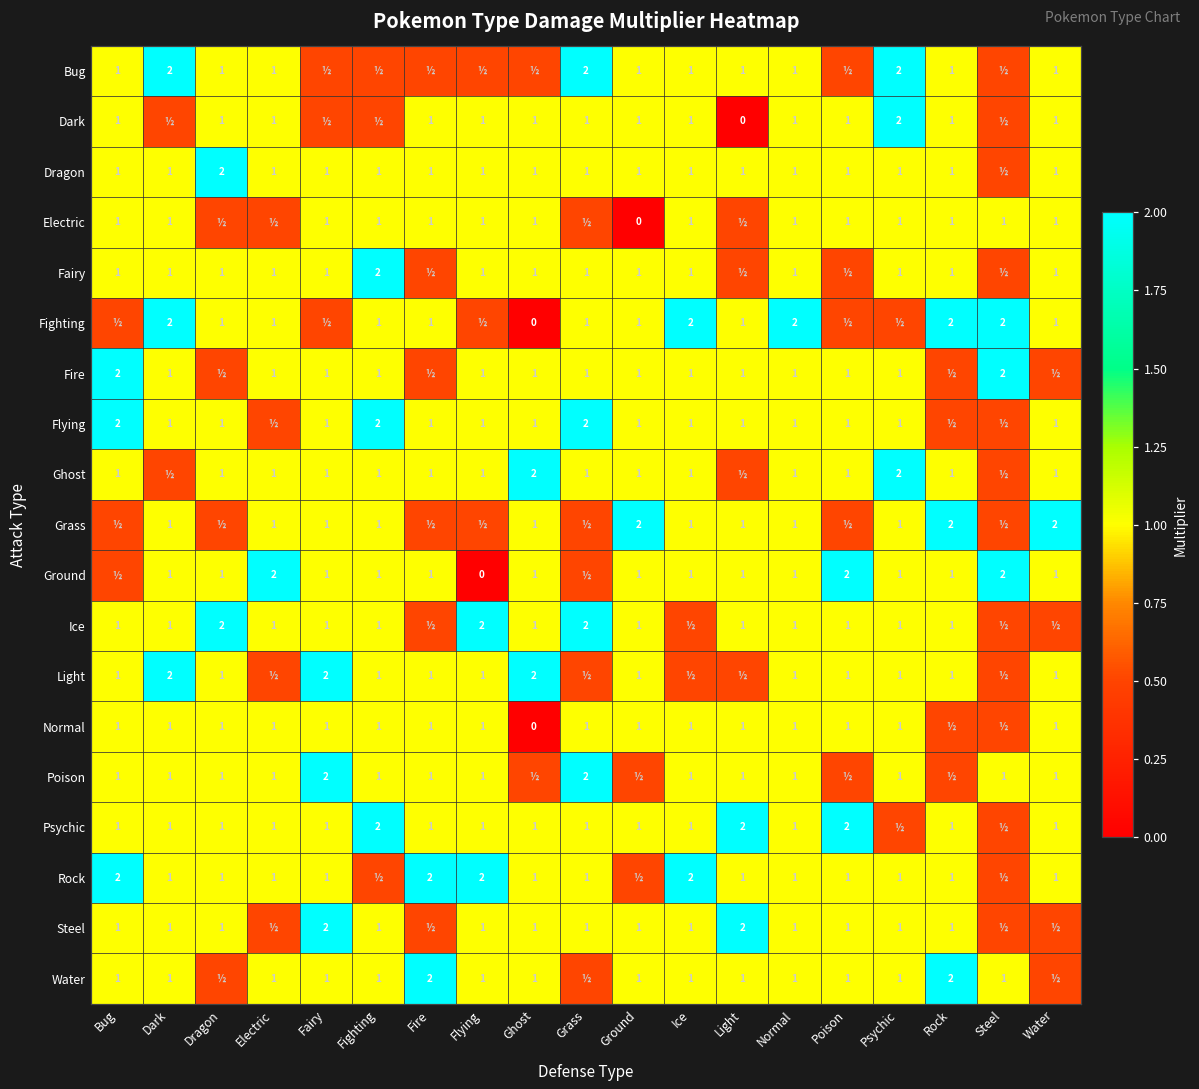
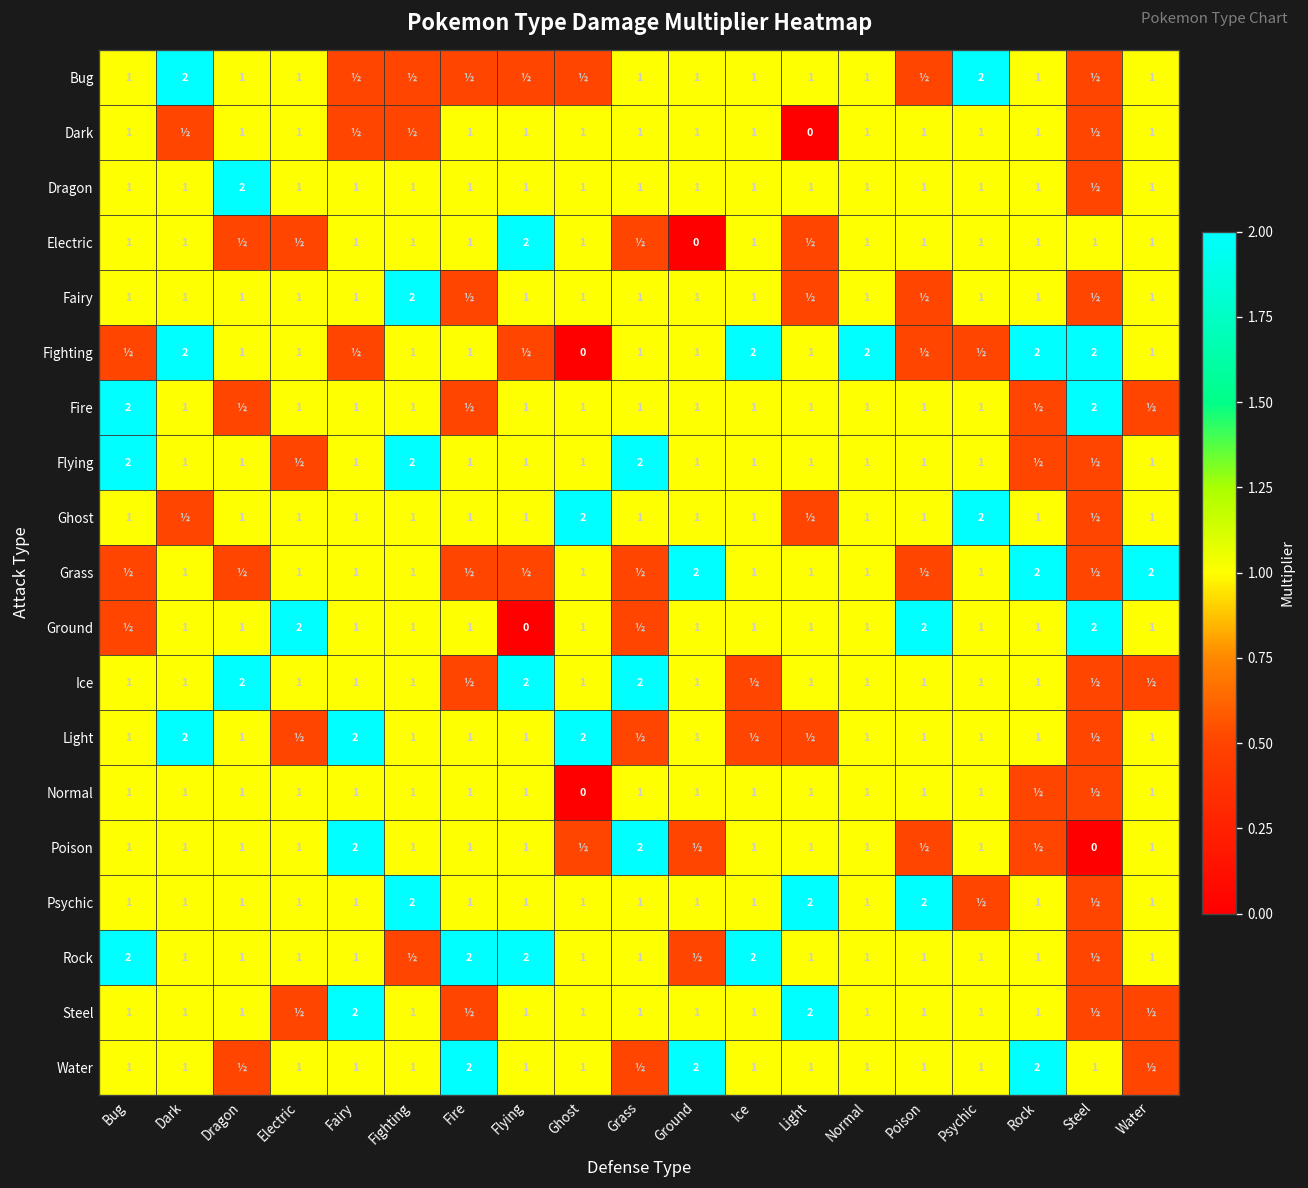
  {
    "Bug": {
      "Bug": 1,
      "Dark": 2,
      "Dragon": 1,
      "Electric": 1,
-     "Grass": 2,
+     "Grass": 1,
      "Ground": 1,
      "Ice": 1,
      "Light": 1,
      "Normal": 1,
      "Psychic": 2,
      "Rock": 1,
      "Water": 1
    },
    "Dark": {
      "Bug": 1,
      "Dragon": 1,
      "Electric": 1,
      "Fire": 1,
      "Flying": 1,
      "Ghost": 1,
      "Grass": 1,
      "Ground": 1,
      "Ice": 1,
      "Light": 0,
      "Normal": 1,
      "Poison": 1,
-     "Psychic": 2,
+     "Psychic": 1,
      "Rock": 1,
      "Water": 1
    },
    "Electric": {
      "Bug": 1,
      "Dark": 1,
      "Fairy": 1,
      "Fighting": 1,
      "Fire": 1,
-     "Flying": 1,
+     "Flying": 2,
      "Ghost": 1,
      "Ground": 0,
      "Ice": 1,
      "Normal": 1,
      "Poison": 1,
      "Psychic": 1,
      "Rock": 1,
      "Steel": 1,
      "Water": 1
    },
    "Poison": {
      "Bug": 1,
      "Dark": 1,
      "Dragon": 1,
      "Electric": 1,
      "Fairy": 2,
      "Fighting": 1,
      "Fire": 1,
      "Flying": 1,
      "Grass": 2,
      "Ice": 1,
      "Light": 1,
      "Normal": 1,
      "Psychic": 1,
-     "Steel": 1,
+     "Steel": 0,
      "Water": 1
    },
    "Water": {
      "Bug": 1,
      "Dark": 1,
      "Electric": 1,
      "Fairy": 1,
      "Fighting": 1,
      "Fire": 2,
      "Flying": 1,
      "Ghost": 1,
-     "Ground": 1,
+     "Ground": 2,
      "Ice": 1,
      "Light": 1,
      "Normal": 1,
      "Poison": 1,
      "Psychic": 1,
      "Rock": 2,
      "Steel": 1
    }
  }
